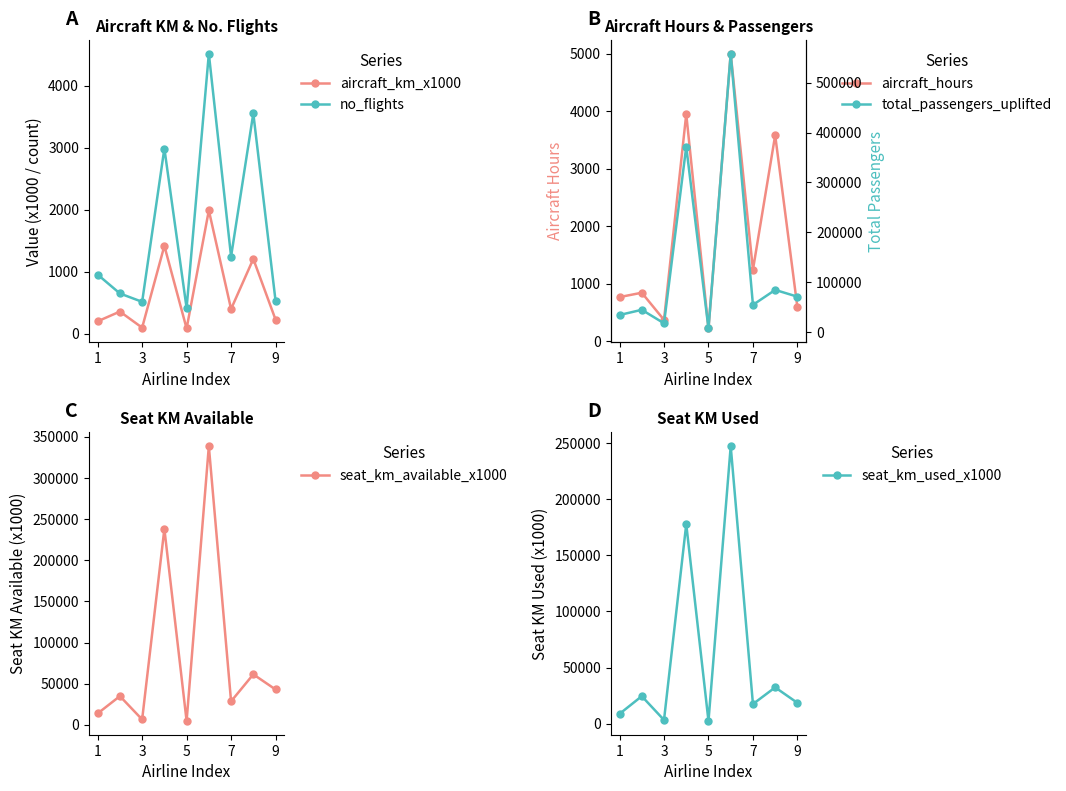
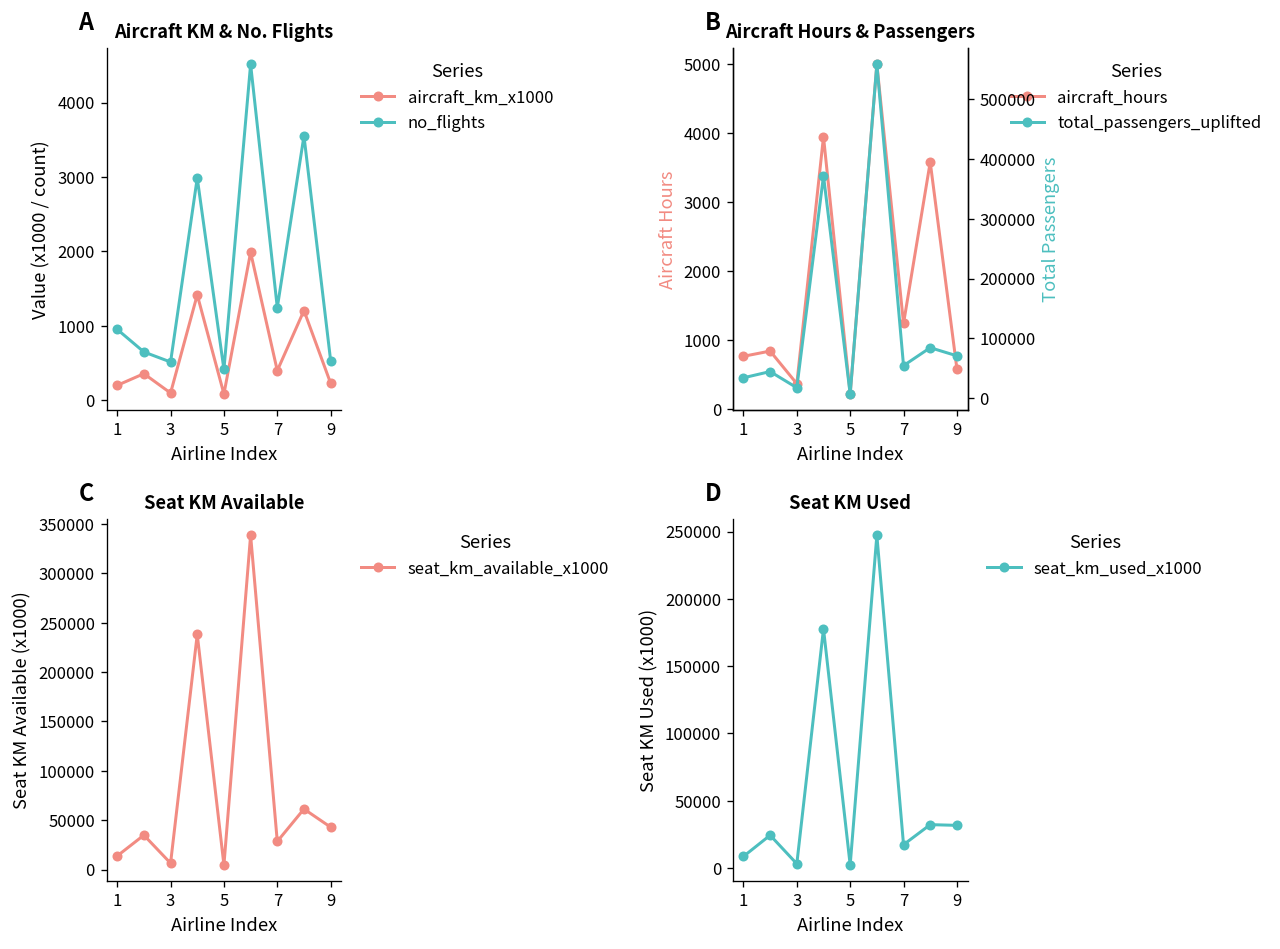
  {
    "Aircraft KM & No. Flights": {
      "aircraft_km_x1000": {
        "1": 200,
        "3": 100,
        "5": 100,
        "7": 400,
        "9": 200
      },
      "no_flights": {
        "1": 1000,
        "3": 500,
        "5": 400,
        "7": 1200,
        "9": 500
      }
    },
    "Seat KM Available": {
      "1": 10000,
      "3": 10000,
      "5": 0,
      "7": 30000,
      "9": 40000
    },
    "Seat KM Used": {
      "1": 9000,
      "3": 3000,
      "5": 2000,
      "7": 17000,
-     "9": 18000
+     "9": 32000
    }
  }
